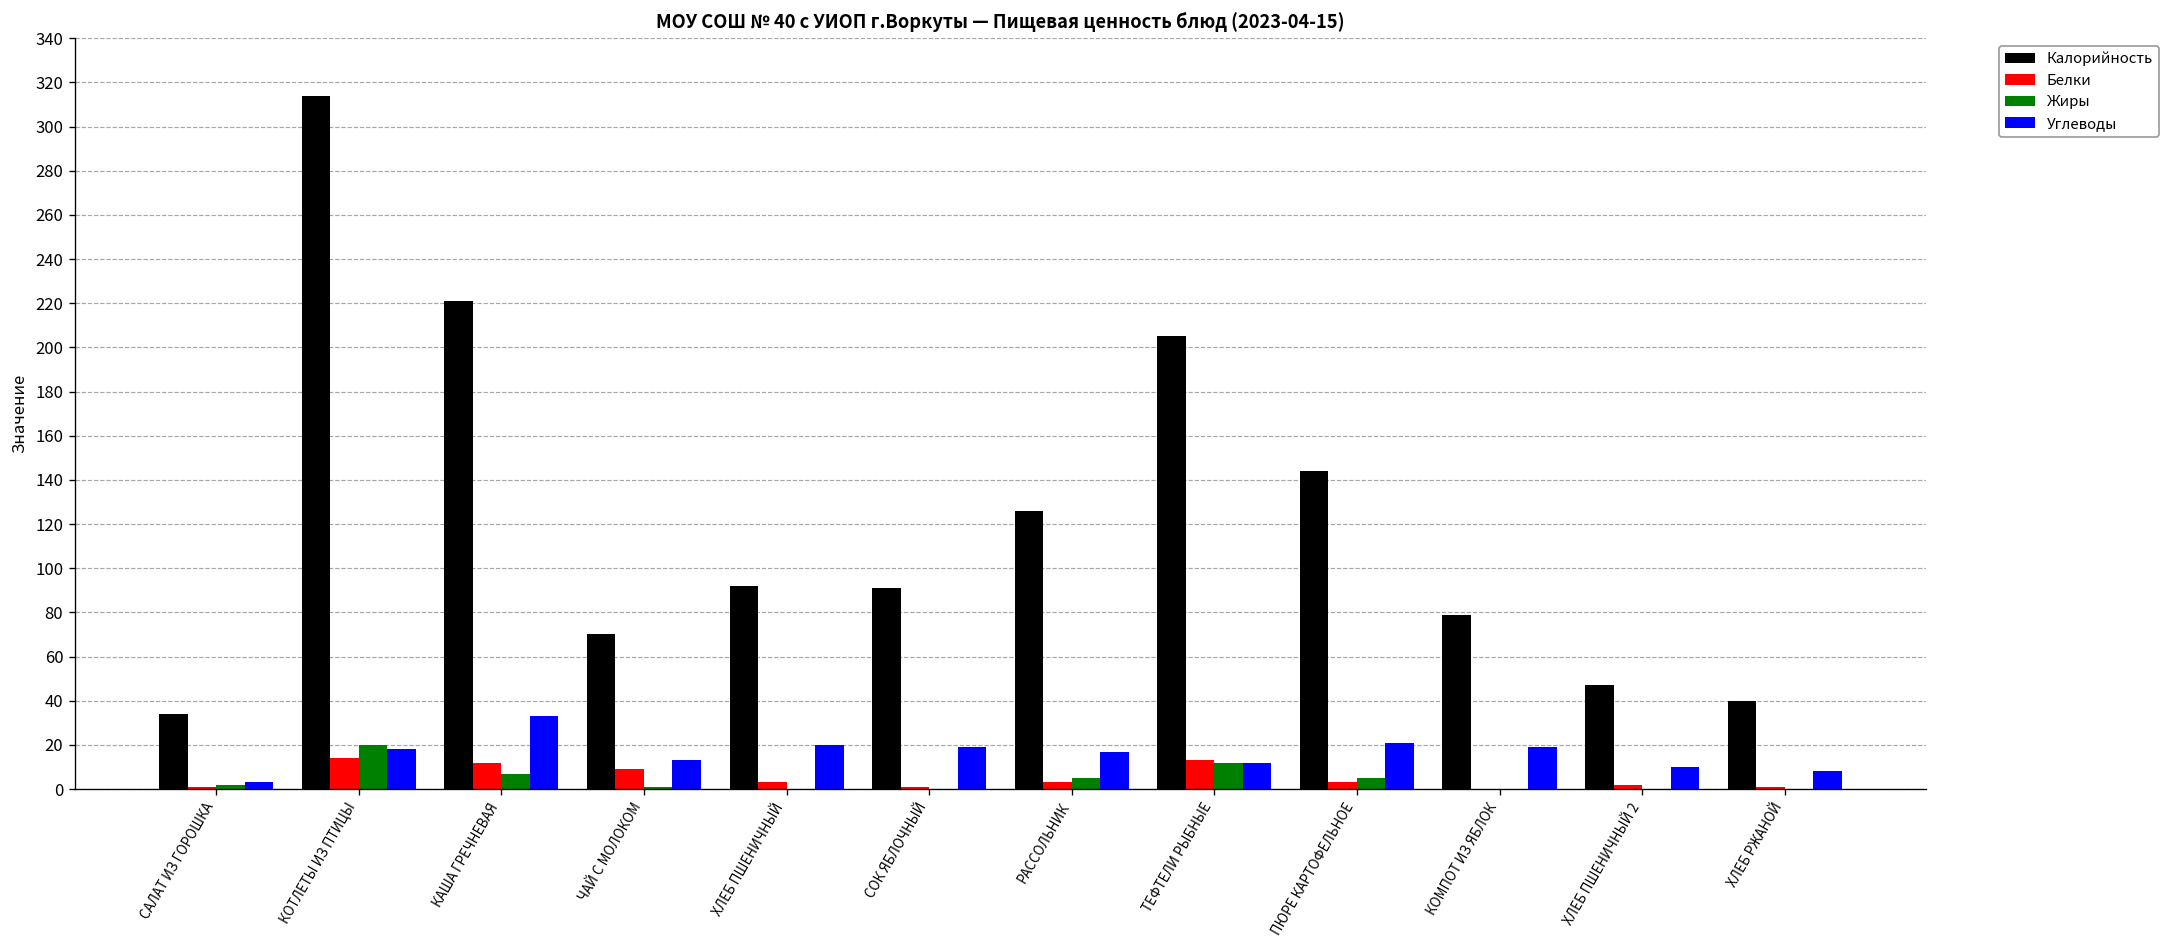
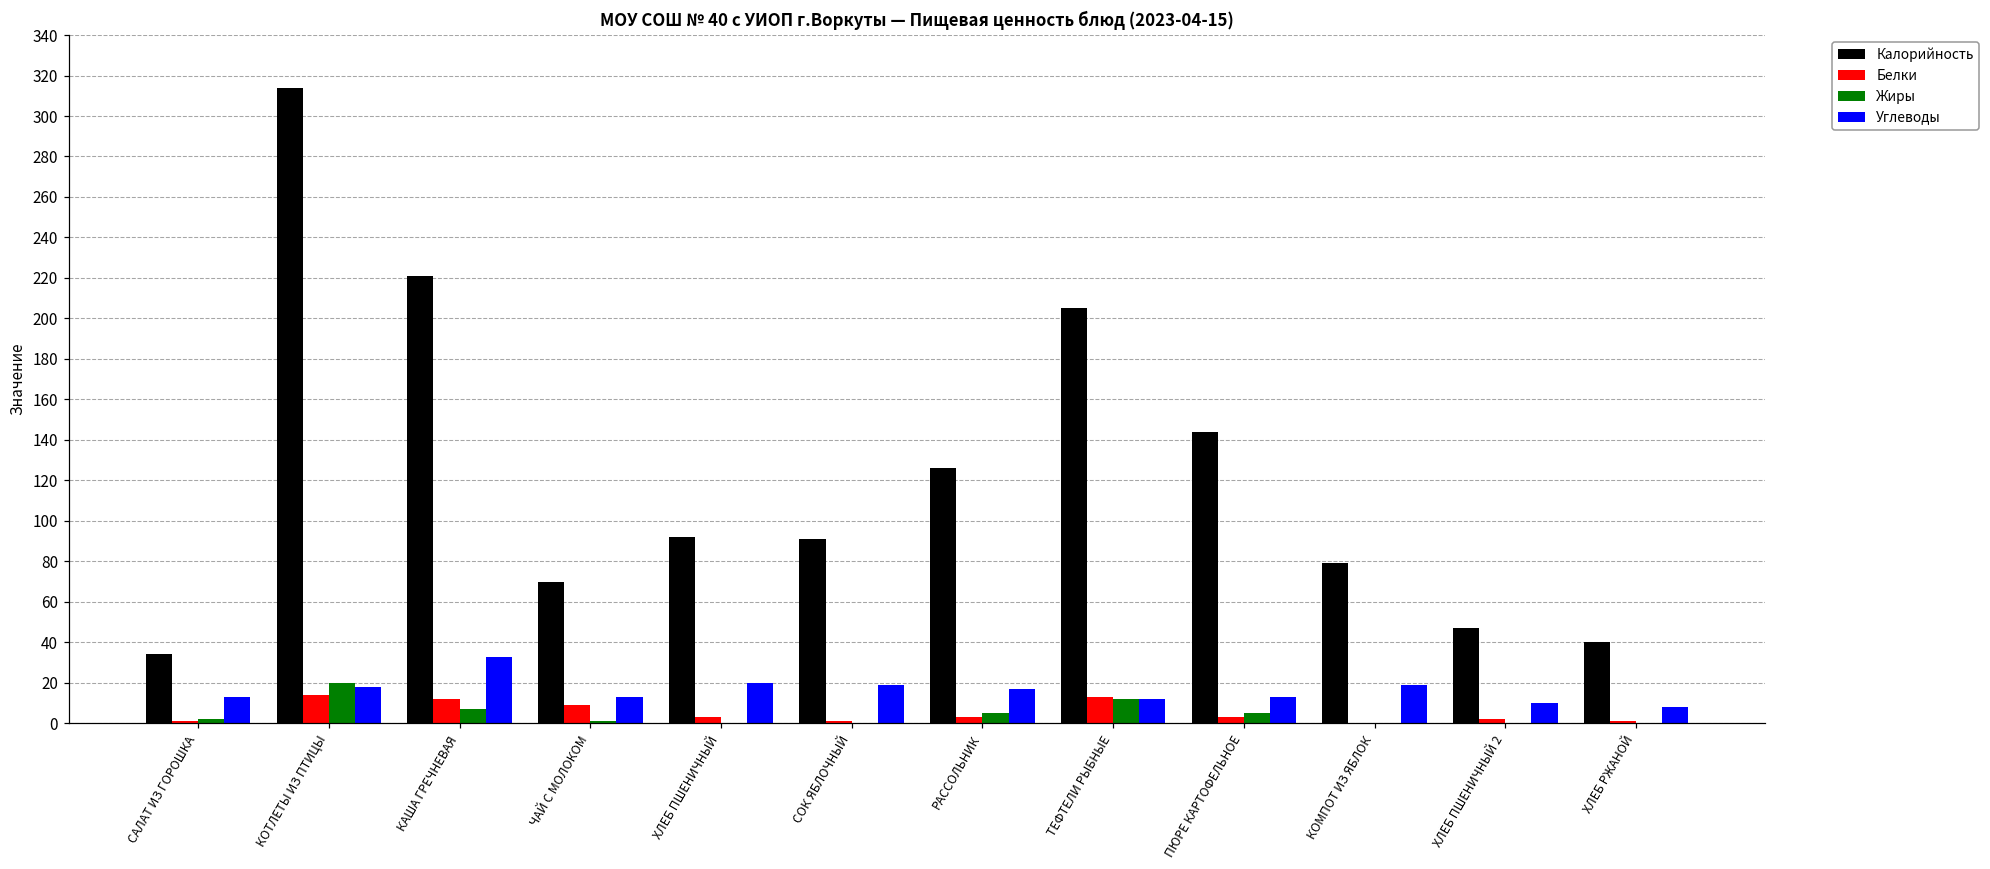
  {
    "Калорийность": {
      "САЛАТ ИЗ ГОРОШКА": 34,
      "КОТЛЕТЫ ИЗ ПТИЦЫ": 314,
      "КАША ГРЕЧНЕВАЯ": 221,
      "ЧАЙ С МОЛОКОМ": 70,
      "ХЛЕБ ПШЕНИЧНЫЙ": 92,
      "СОК ЯБЛОЧНЫЙ": 91,
      "РАССОЛЬНИК": 126,
      "ТЕФТЕЛИ РЫБНЫЕ": 205,
      "ПЮРЕ КАРТОФЕЛЬНОЕ": 144,
      "КОМПОТ ИЗ ЯБЛОК": 79,
      "ХЛЕБ ПШЕНИЧНЫЙ 2": 47,
      "ХЛЕБ РЖАНОЙ": 40
    },
    "Белки": {
      "КОТЛЕТЫ ИЗ ПТИЦЫ": 14,
      "КАША ГРЕЧНЕВАЯ": 12,
      "ЧАЙ С МОЛОКОМ": 9,
      "ХЛЕБ ПШЕНИЧНЫЙ": 3,
      "РАССОЛЬНИК": 3,
      "ТЕФТЕЛИ РЫБНЫЕ": 13,
      "ПЮРЕ КАРТОФЕЛЬНОЕ": 3,
      "КОМПОТ ИЗ ЯБЛОК": 0,
      "ХЛЕБ ПШЕНИЧНЫЙ 2": 2
    },
    "Жиры": {
      "САЛАТ ИЗ ГОРОШКА": 2,
      "КОТЛЕТЫ ИЗ ПТИЦЫ": 20,
      "КАША ГРЕЧНЕВАЯ": 7,
      "ХЛЕБ ПШЕНИЧНЫЙ": 0,
      "СОК ЯБЛОЧНЫЙ": 0,
      "РАССОЛЬНИК": 5,
      "ТЕФТЕЛИ РЫБНЫЕ": 12,
      "ПЮРЕ КАРТОФЕЛЬНОЕ": 5,
      "КОМПОТ ИЗ ЯБЛОК": 0,
      "ХЛЕБ ПШЕНИЧНЫЙ 2": 0,
      "ХЛЕБ РЖАНОЙ": 0
    },
    "Углеводы": {
-     "САЛАТ ИЗ ГОРОШКА": 3,
+     "САЛАТ ИЗ ГОРОШКА": 13,
      "КОТЛЕТЫ ИЗ ПТИЦЫ": 18,
      "КАША ГРЕЧНЕВАЯ": 33,
      "ЧАЙ С МОЛОКОМ": 13,
      "ХЛЕБ ПШЕНИЧНЫЙ": 20,
      "СОК ЯБЛОЧНЫЙ": 19,
      "РАССОЛЬНИК": 17,
      "ТЕФТЕЛИ РЫБНЫЕ": 12,
-     "ПЮРЕ КАРТОФЕЛЬНОЕ": 21,
+     "ПЮРЕ КАРТОФЕЛЬНОЕ": 13,
      "КОМПОТ ИЗ ЯБЛОК": 19,
      "ХЛЕБ ПШЕНИЧНЫЙ 2": 10,
      "ХЛЕБ РЖАНОЙ": 8
    }
  }
